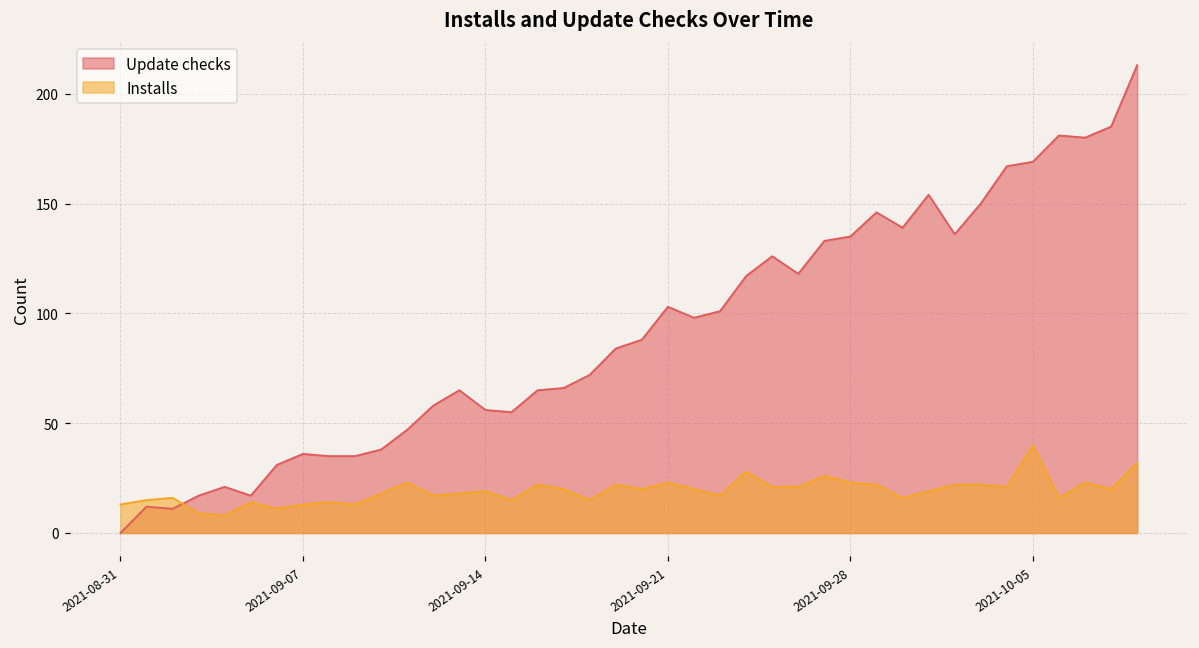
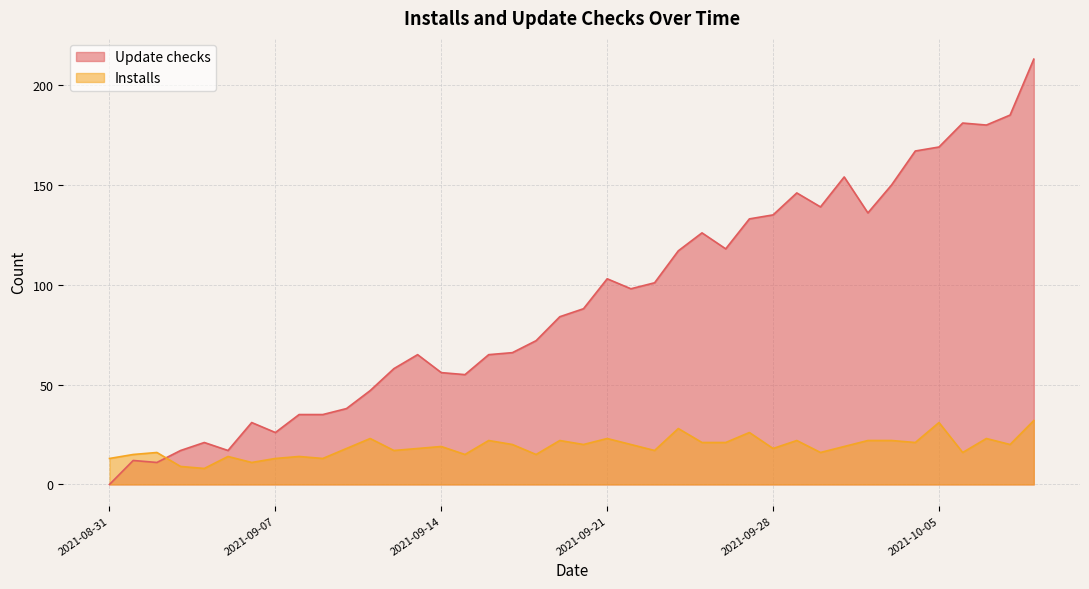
  {
    "Update checks": {
      "2021-08-31": 0,
-     "2021-09-07": 36,
+     "2021-09-07": 26,
      "2021-09-14": 56,
      "2021-09-21": 103,
      "2021-09-28": 135,
      "2021-10-05": 169
    },
    "Installs": {
      "2021-08-31": 13,
      "2021-09-07": 13,
      "2021-09-14": 19,
      "2021-09-21": 23,
-     "2021-09-28": 23,
-     "2021-10-05": 40
+     "2021-09-28": 18,
+     "2021-10-05": 31
    }
  }
